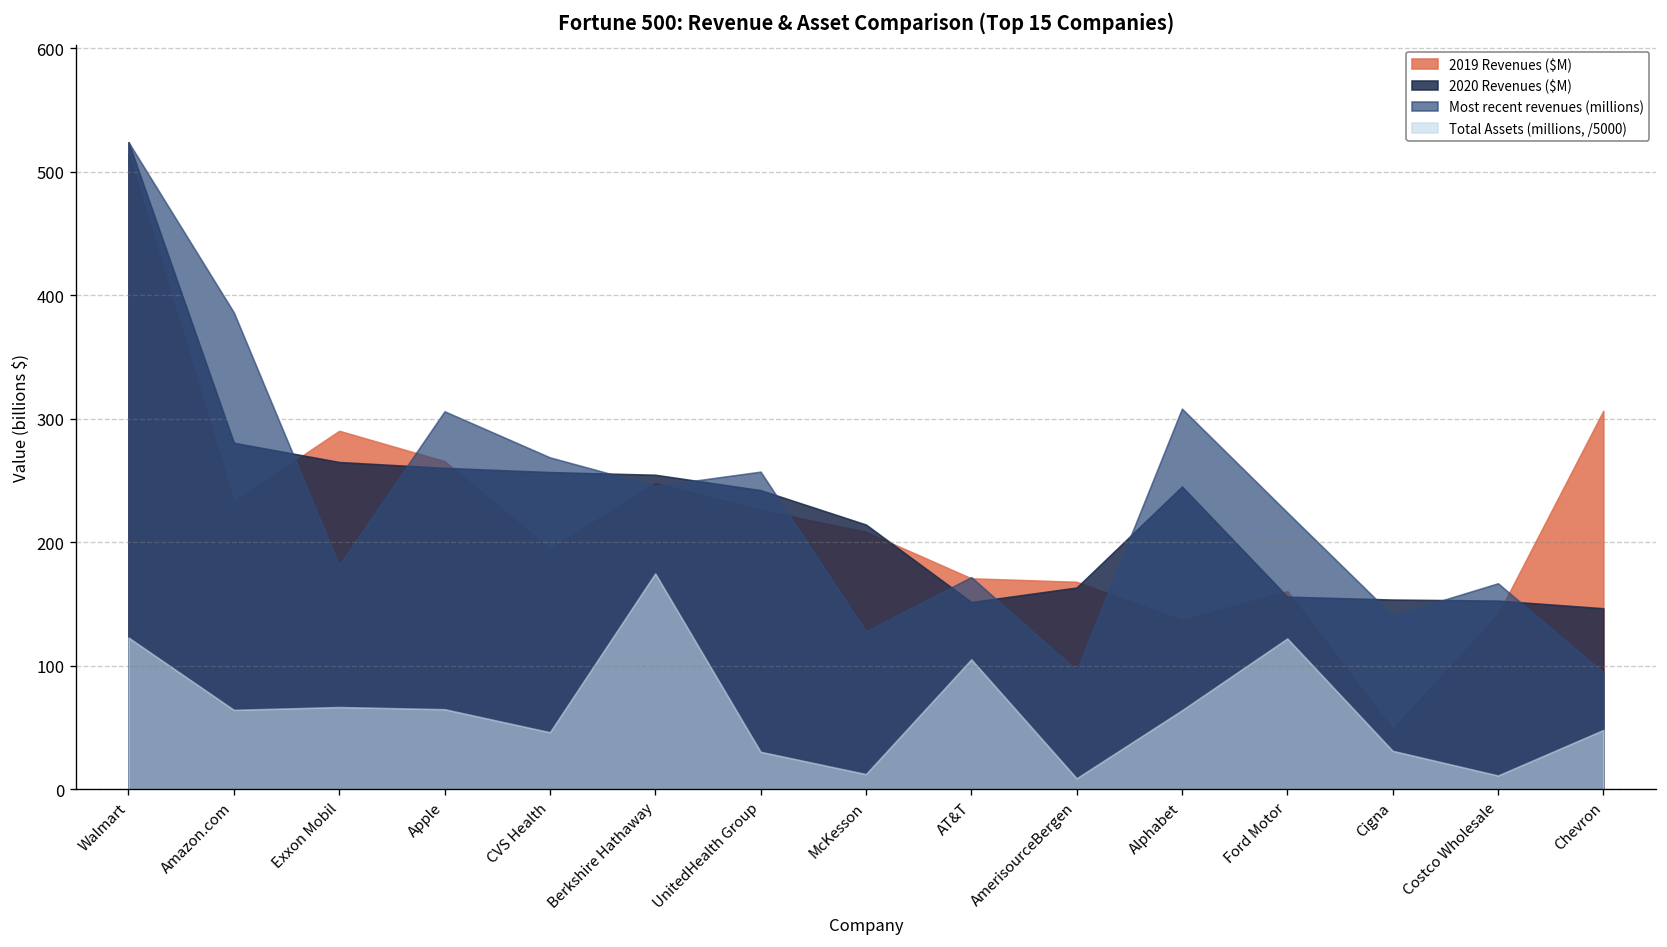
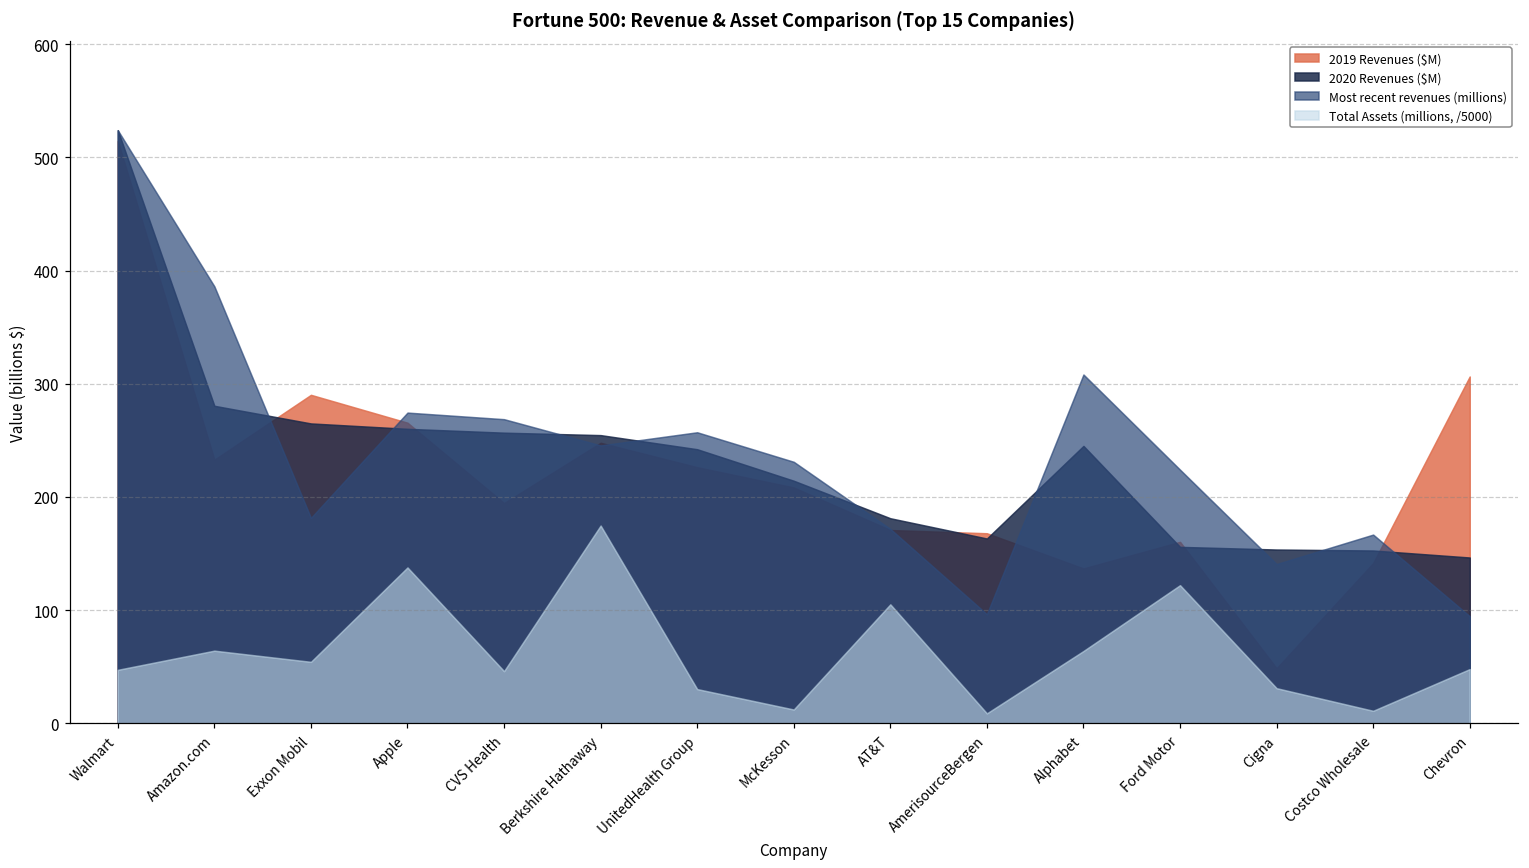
  {
    "2019 Revenues ($M)": {
      "Walmart": 514,
      "Amazon.com": 233,
      "Exxon Mobil": 290,
      "Apple": 266,
      "CVS Health": 195,
      "UnitedHealth Group": 226,
      "McKesson": 208,
      "AmerisourceBergen": 168,
      "Alphabet": 137,
      "Ford Motor": 160,
      "Cigna": 49,
      "Costco Wholesale": 142,
      "Chevron": 306
    },
    "2020 Revenues ($M)": {
      "Amazon.com": 281,
      "Exxon Mobil": 265,
      "Apple": 260,
      "CVS Health": 257,
      "Berkshire Hathaway": 255,
      "UnitedHealth Group": 242,
      "McKesson": 214,
-     "AT&T": 152,
+     "AT&T": 181,
      "AmerisourceBergen": 163,
      "Alphabet": 245,
      "Ford Motor": 156,
      "Cigna": 154,
      "Costco Wholesale": 153,
      "Chevron": 147
    },
    "Most recent revenues (millions)": {
      "Amazon.com": 386,
      "Exxon Mobil": 182,
-     "Apple": 306,
+     "Apple": 275,
      "CVS Health": 269,
      "UnitedHealth Group": 257,
-     "McKesson": 128,
+     "McKesson": 231,
      "AmerisourceBergen": 96,
      "Alphabet": 308,
      "Ford Motor": 224,
      "Cigna": 141,
      "Costco Wholesale": 167,
      "Chevron": 95
    },
    "Total Assets (millions, /5000)": {
-     "Walmart": 123,
+     "Walmart": 47,
      "Amazon.com": 64,
-     "Exxon Mobil": 67,
-     "Apple": 65,
+     "Exxon Mobil": 54,
+     "Apple": 138,
      "CVS Health": 46,
      "Berkshire Hathaway": 175,
      "UnitedHealth Group": 30,
      "McKesson": 12,
      "AT&T": 105,
      "AmerisourceBergen": 9,
      "Alphabet": 64,
      "Ford Motor": 122,
      "Cigna": 31,
      "Costco Wholesale": 11,
      "Chevron": 48
    }
  }
